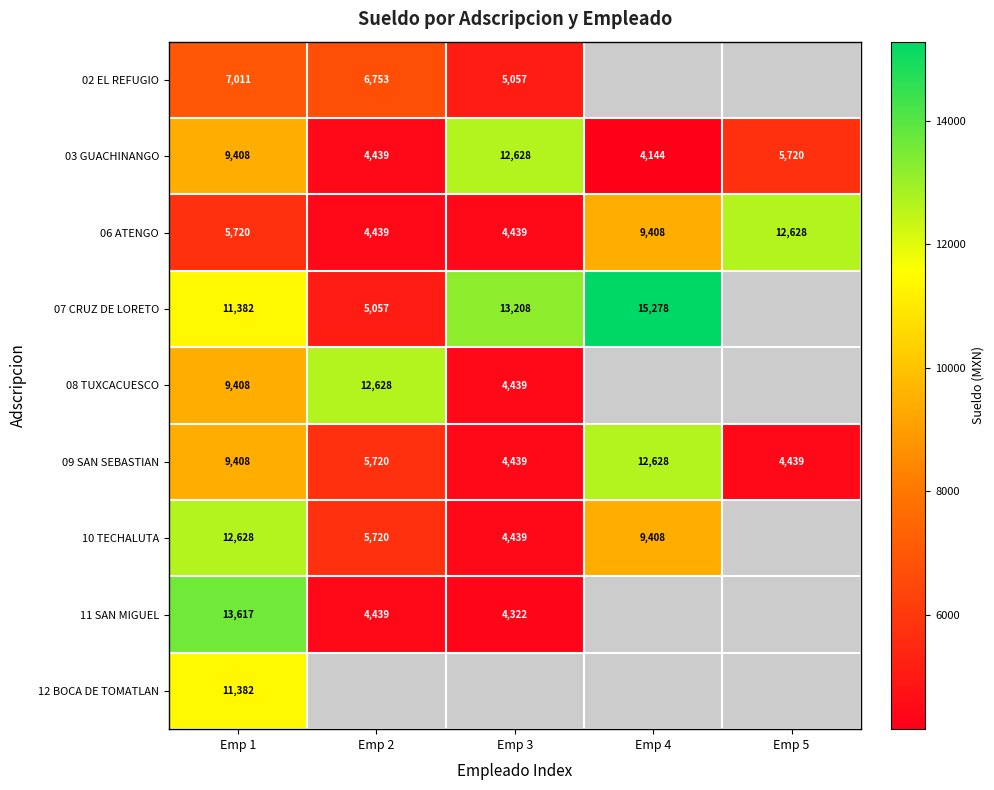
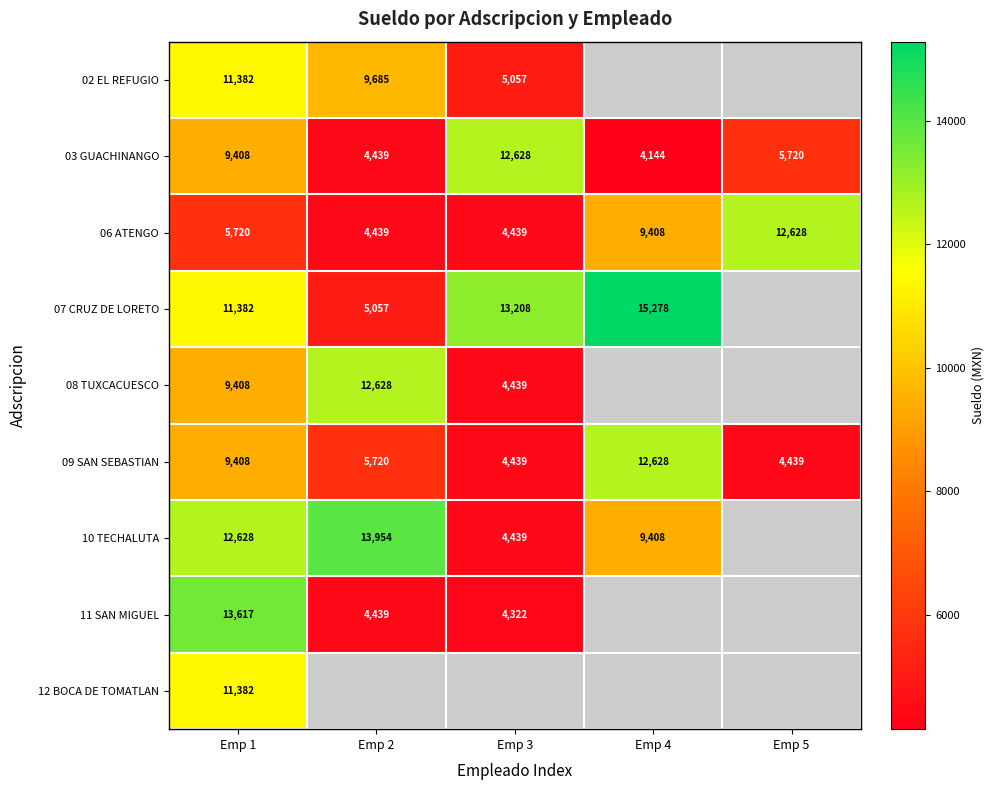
  {
    "02 EL REFUGIO": {
-     "Emp 1": "7,011",
-     "Emp 2": "6,753",
+     "Emp 1": "11,382",
+     "Emp 2": "9,685",
      "Emp 3": "5,057"
    },
    "03 GUACHINANGO": {
      "Emp 1": "9,408",
      "Emp 2": "4,439",
      "Emp 3": "12,628",
      "Emp 4": "4,144",
      "Emp 5": "5,720"
    },
    "06 ATENGO": {
      "Emp 1": "5,720",
      "Emp 2": "4,439",
      "Emp 3": "4,439",
      "Emp 4": "9,408",
      "Emp 5": "12,628"
    },
    "07 CRUZ DE LORETO": {
      "Emp 1": "11,382",
      "Emp 2": "5,057",
      "Emp 3": "13,208",
      "Emp 4": "15,278"
    },
    "08 TUXCACUESCO": {
      "Emp 1": "9,408",
      "Emp 2": "12,628",
      "Emp 3": "4,439"
    },
    "09 SAN SEBASTIAN": {
      "Emp 1": "9,408",
      "Emp 2": "5,720",
      "Emp 3": "4,439",
      "Emp 4": "12,628",
      "Emp 5": "4,439"
    },
    "10 TECHALUTA": {
      "Emp 1": "12,628",
-     "Emp 2": "5,720",
+     "Emp 2": "13,954",
      "Emp 3": "4,439",
      "Emp 4": "9,408"
    },
    "11 SAN MIGUEL": {
      "Emp 1": "13,617",
      "Emp 2": "4,439",
      "Emp 3": "4,322"
    },
    "12 BOCA DE TOMATLAN": {
      "Emp 1": "11,382"
    }
  }
